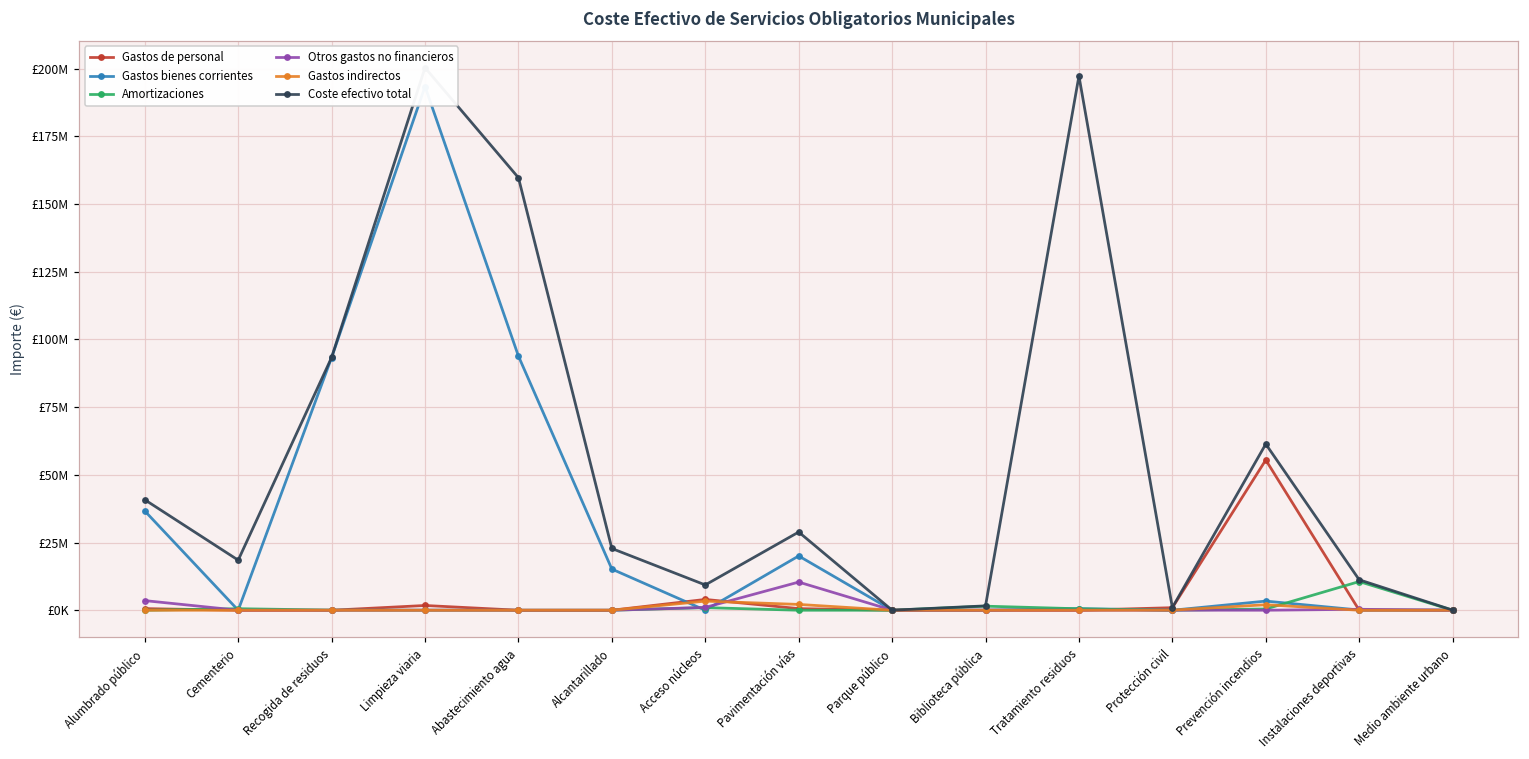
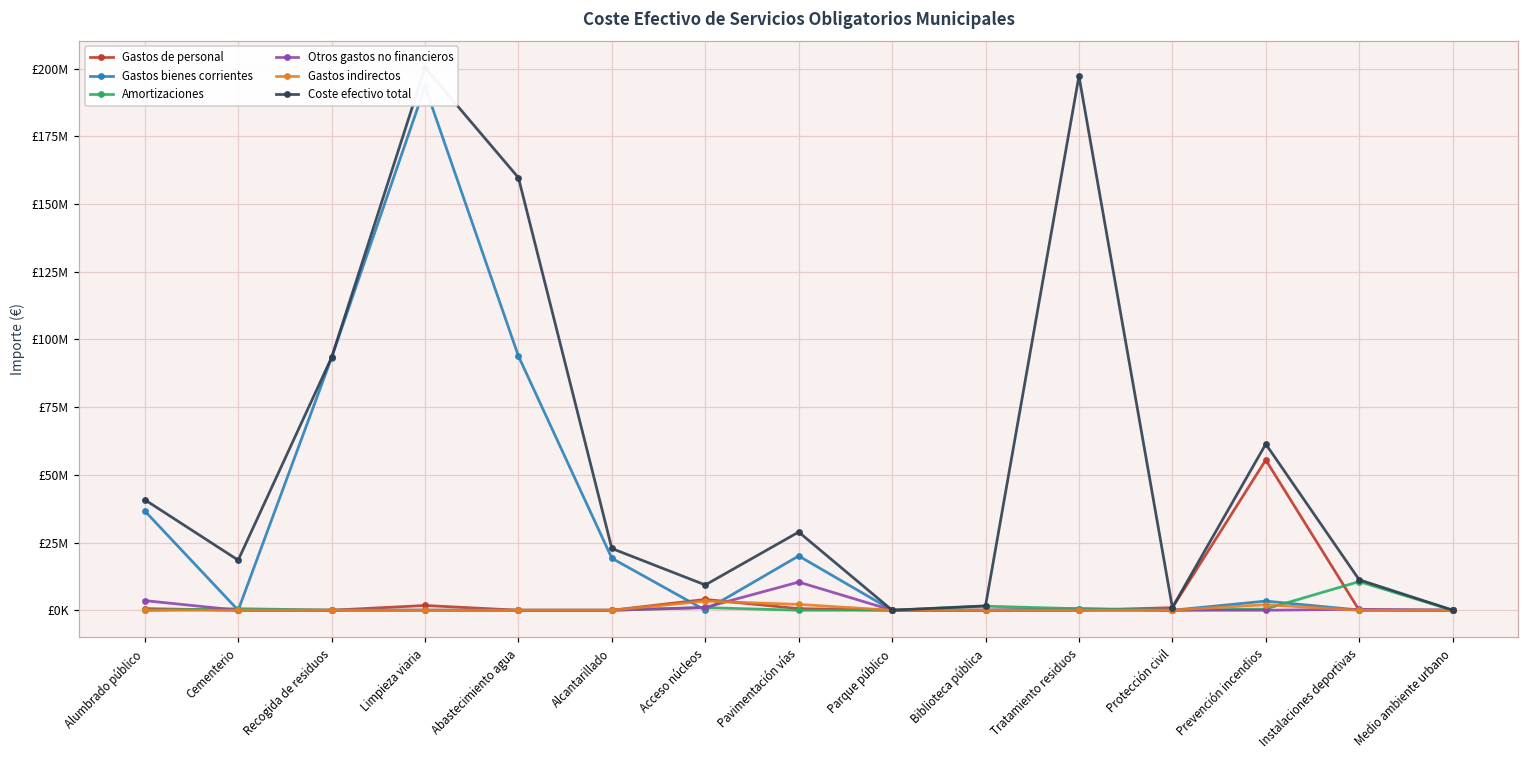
  {
    "Gastos de personal": {
      "Limpieza viaria": "£2000000",
      "Prevención incendios": "£55000000"
    },
    "Gastos bienes corrientes": {
      "Alumbrado público": "£37000000",
      "Abastecimiento agua": "£94000000",
-     "Alcantarillado": "£15000000",
+     "Alcantarillado": "£19000000",
      "Pavimentación vías": "£20000000",
      "Prevención incendios": "£3000000"
    },
    "Otros gastos no financieros": {
      "Alumbrado público": "£4000000",
      "Pavimentación vías": "£10000000"
    },
    "Gastos indirectos": {
      "Pavimentación vías": "£2000000",
      "Prevención incendios": "£2000000"
    },
    "Coste efectivo total": {
      "Alumbrado público": "£41000000",
      "Cementerio": "£18000000",
      "Abastecimiento agua": "£160000000",
      "Alcantarillado": "£23000000",
      "Acceso núcleos": "£9000000",
      "Pavimentación vías": "£29000000",
      "Tratamiento residuos": "£197000000",
      "Prevención incendios": "£61000000"
    }
  }
